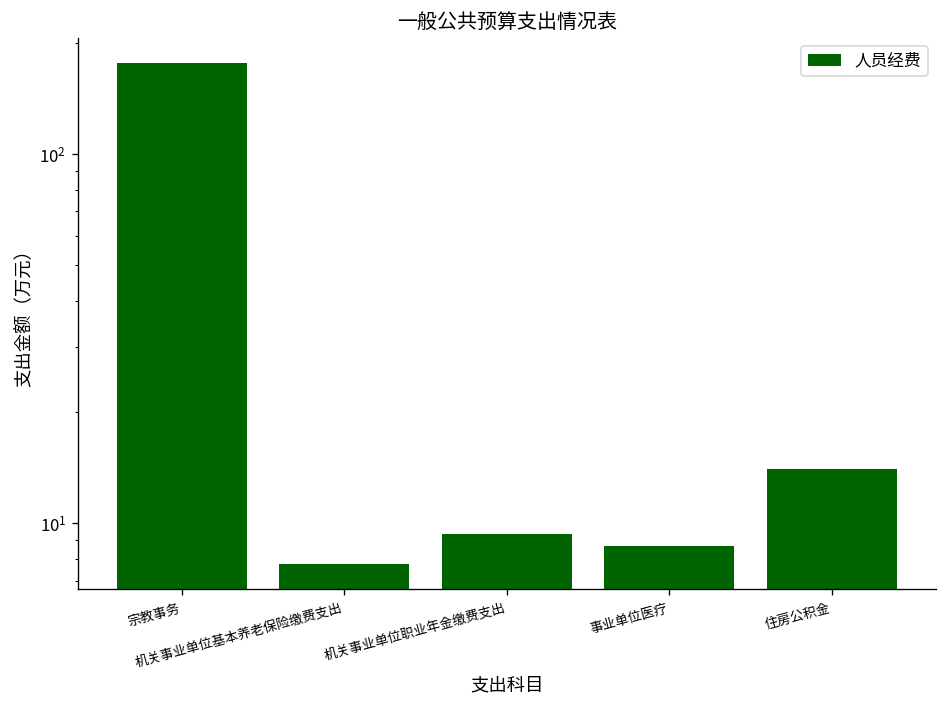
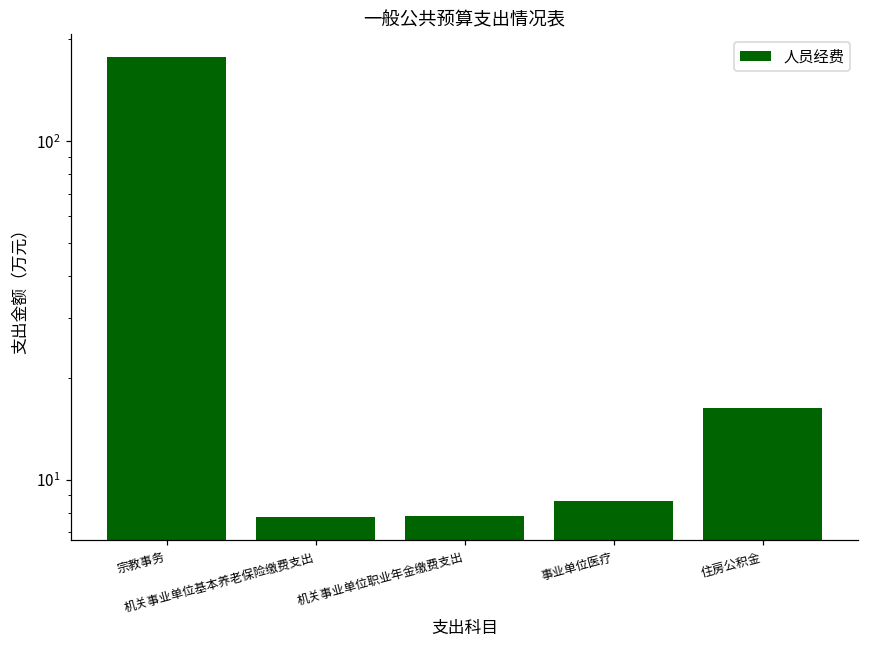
  {
    "宗教事务": 180,
    "机关事业单位基本养老保险缴费支出": 7.7,
-   "机关事业单位职业年金缴费支出": 9.4,
+   "机关事业单位职业年金缴费支出": 7.8,
    "事业单位医疗": 8.7,
-   "住房公积金": 14
+   "住房公积金": 16
  }
